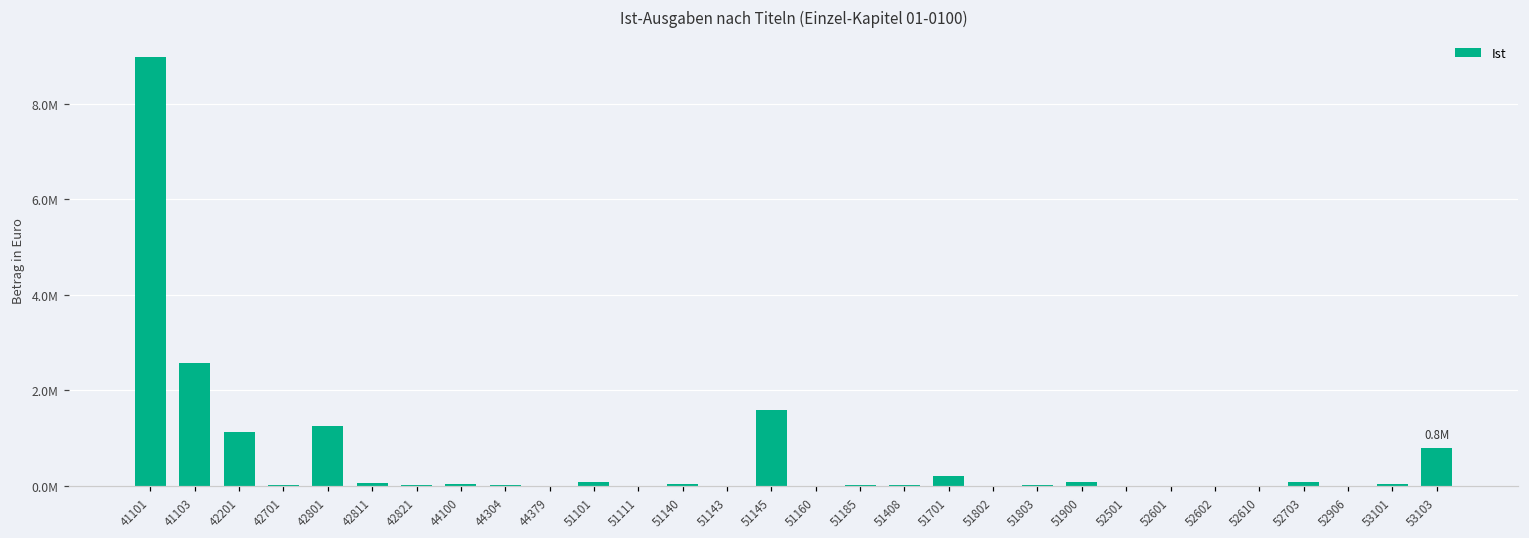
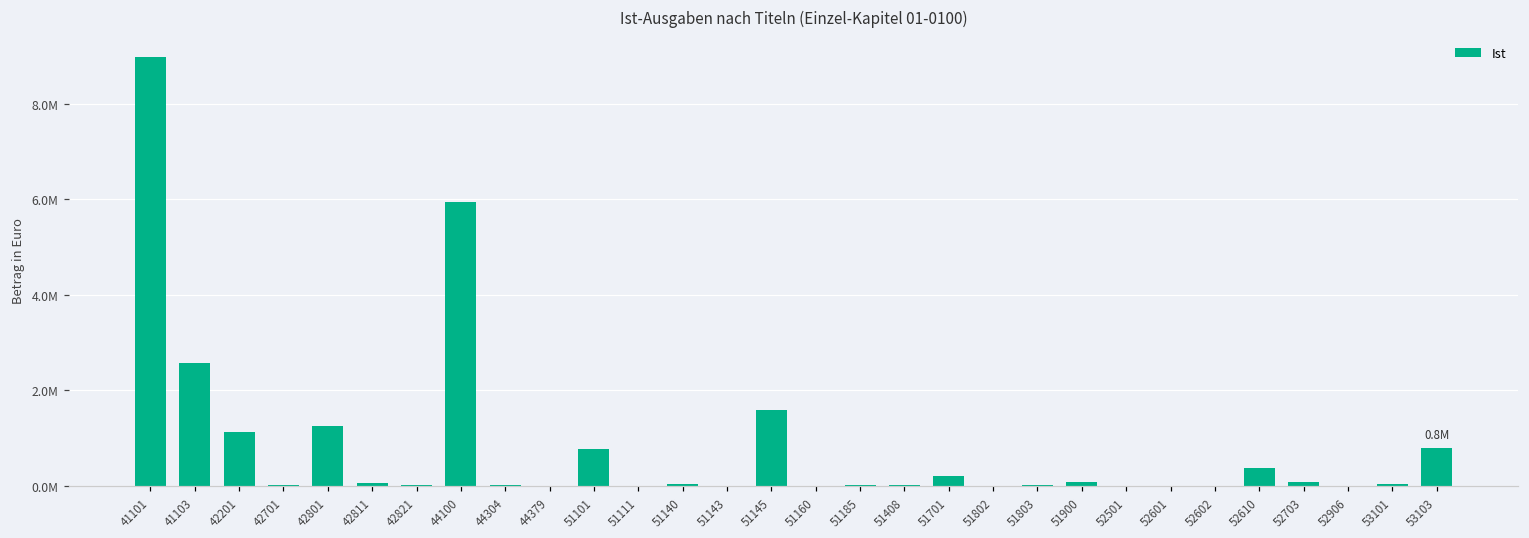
  {
    "41101": 9000000,
    "41103": 2600000,
    "42201": 1100000,
    "42801": 1200000,
    "42811": 100000,
-   "44100": 0,
-   "51101": 100000,
+   "44100": 5900000,
+   "51101": 800000,
    "51145": 1600000,
    "51701": 200000,
    "51900": 100000,
    "52601": 0,
-   "52610": 0,
+   "52610": 400000,
    "52703": 100000
  }
